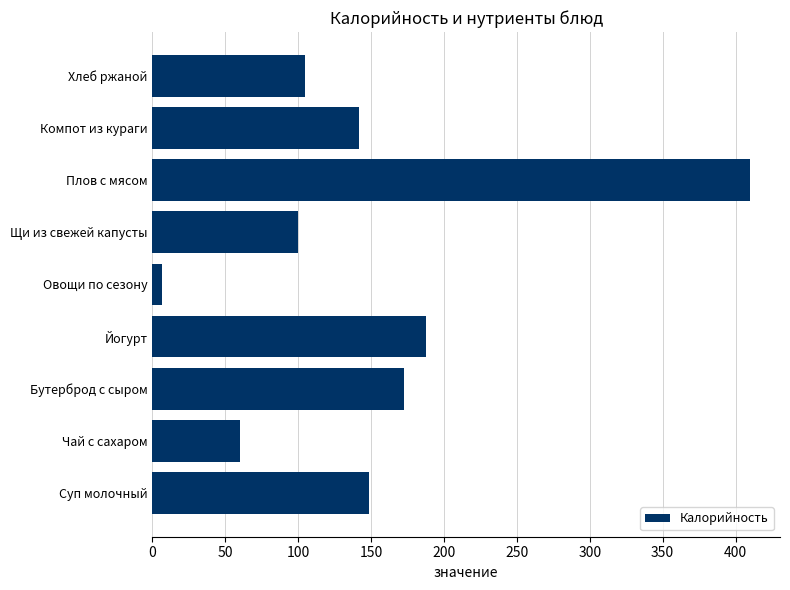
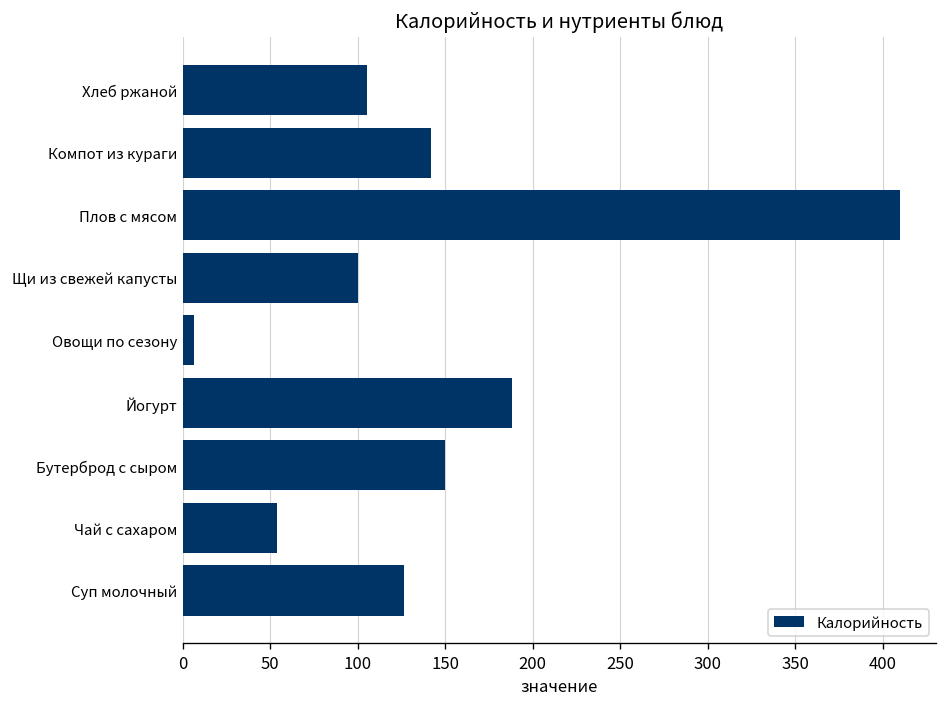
  {
    "Хлеб ржаной": 105,
    "Компот из кураги": 142,
    "Плов с мясом": 410,
    "Щи из свежей капусты": 100,
    "Овощи по сезону": 7,
    "Йогурт": 188,
-   "Бутерброд с сыром": 172,
-   "Чай с сахаром": 60,
-   "Суп молочный": 149
+   "Бутерброд с сыром": 150,
+   "Чай с сахаром": 54,
+   "Суп молочный": 126
  }
